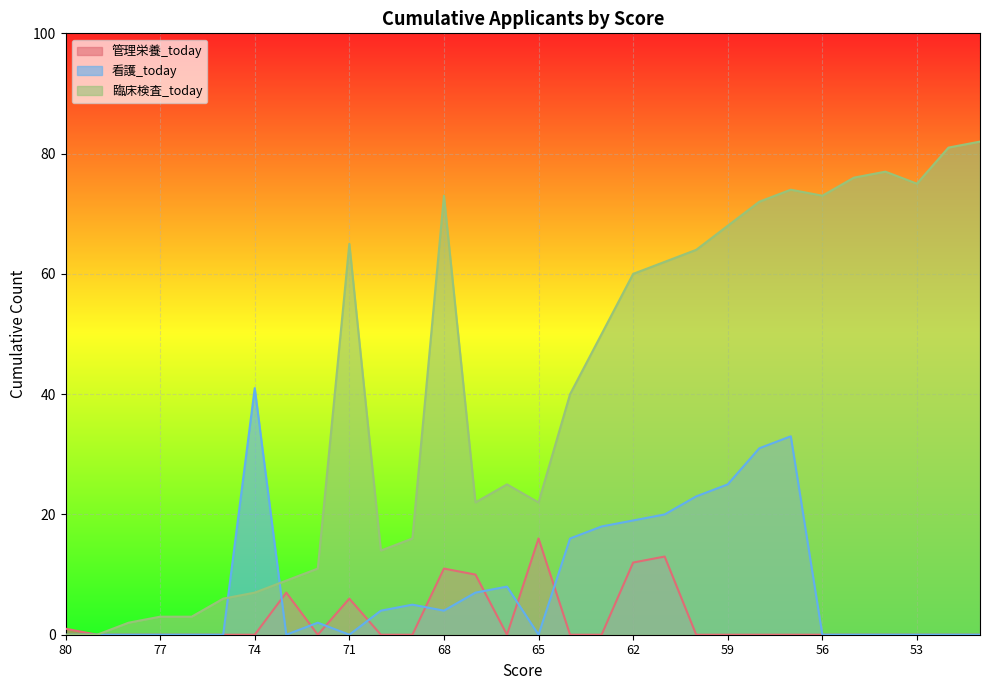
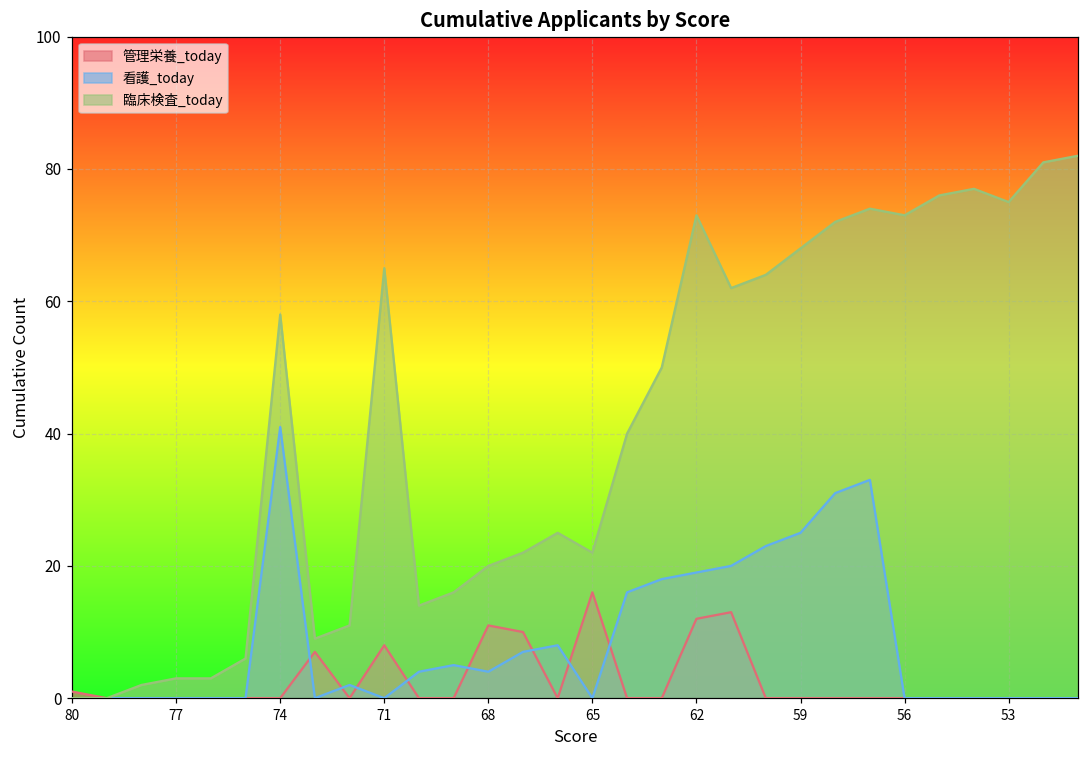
  {
    "管理栄養_today": {
      "80": 1,
      "74": 0,
-     "71": 6,
+     "71": 8,
      "68": 11,
      "65": 16,
      "62": 12,
      "59": 0
    },
    "看護_today": {
      "74": 41,
      "71": 0,
      "68": 4,
      "65": 0,
      "62": 19,
      "59": 25
    },
    "臨床検査_today": {
      "77": 3,
-     "74": 7,
+     "74": 58,
      "71": 65,
-     "68": 73,
+     "68": 20,
      "65": 22,
-     "62": 60,
+     "62": 73,
      "59": 68,
      "56": 73,
      "53": 75
    }
  }
